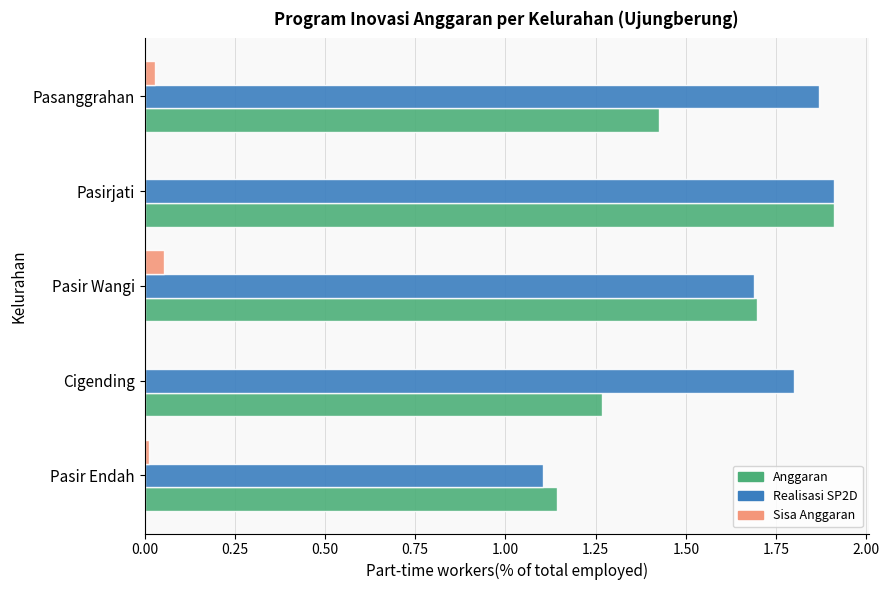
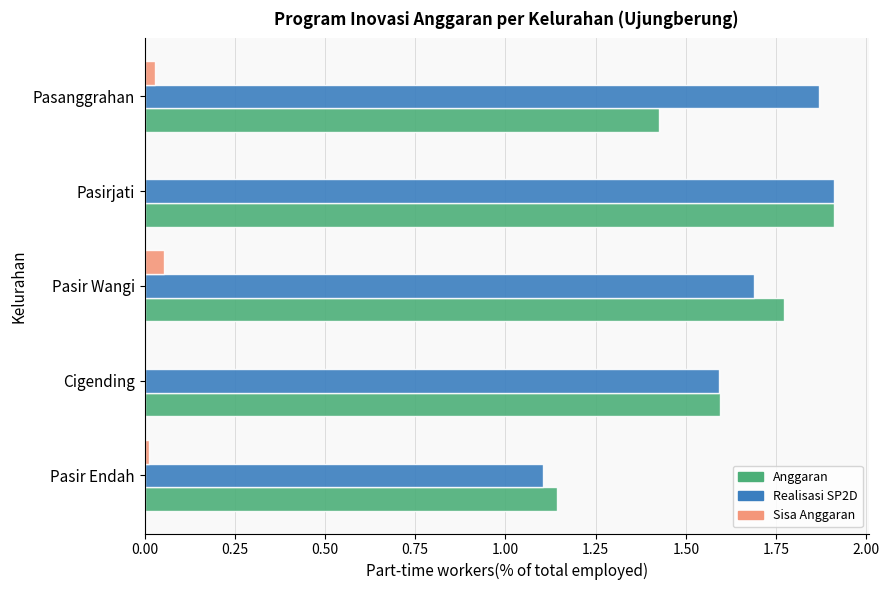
  {
    "Anggaran": {
      "Pasanggrahan": 1.42,
      "Pasirjati": 1.91,
-     "Pasir Wangi": 1.70,
-     "Cigending": 1.27,
+     "Pasir Wangi": 1.77,
+     "Cigending": 1.59,
      "Pasir Endah": 1.14
    },
    "Realisasi SP2D": {
      "Pasanggrahan": 1.87,
      "Pasirjati": 1.91,
      "Pasir Wangi": 1.69,
-     "Cigending": 1.80,
+     "Cigending": 1.59,
      "Pasir Endah": 1.11
    },
    "Sisa Anggaran": {
      "Pasanggrahan": 0.03,
      "Pasir Wangi": 0.05,
      "Pasir Endah": 0.01
    }
  }
